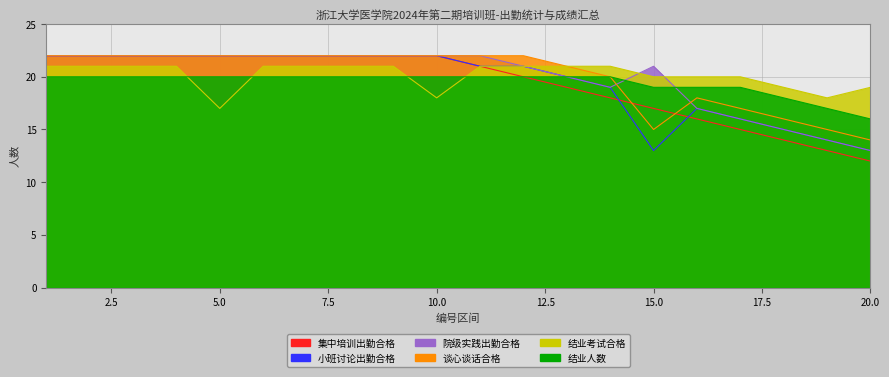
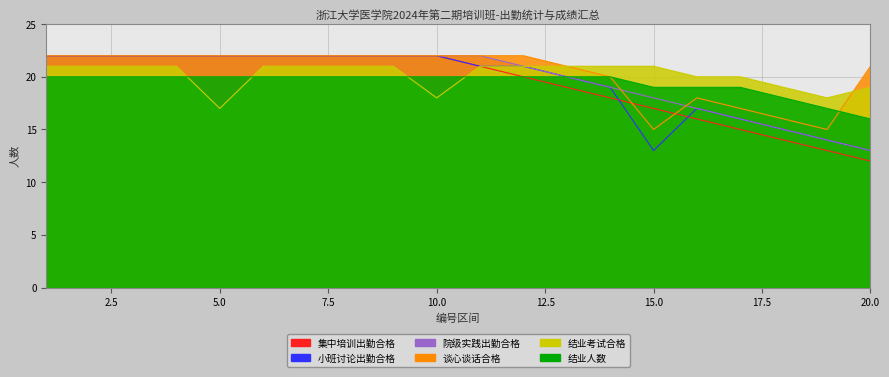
  {
    "集中培训出勤合格": {
      "15.0": 17,
      "20.0": 12
    },
    "小班讨论出勤合格": {
      "15.0": 13
    },
    "院级实践出勤合格": {
-     "15.0": 21
+     "15.0": 18
    },
    "谈心谈话合格": {
      "15.0": 15,
-     "20.0": 14
+     "20.0": 21
    },
    "结业考试合格": {
      "5.0": 17,
      "10.0": 18,
-     "15.0": 20,
+     "15.0": 21,
      "20.0": 19
    },
    "结业人数": {
      "5.0": 20,
      "10.0": 20,
      "15.0": 19,
      "20.0": 16
    }
  }
